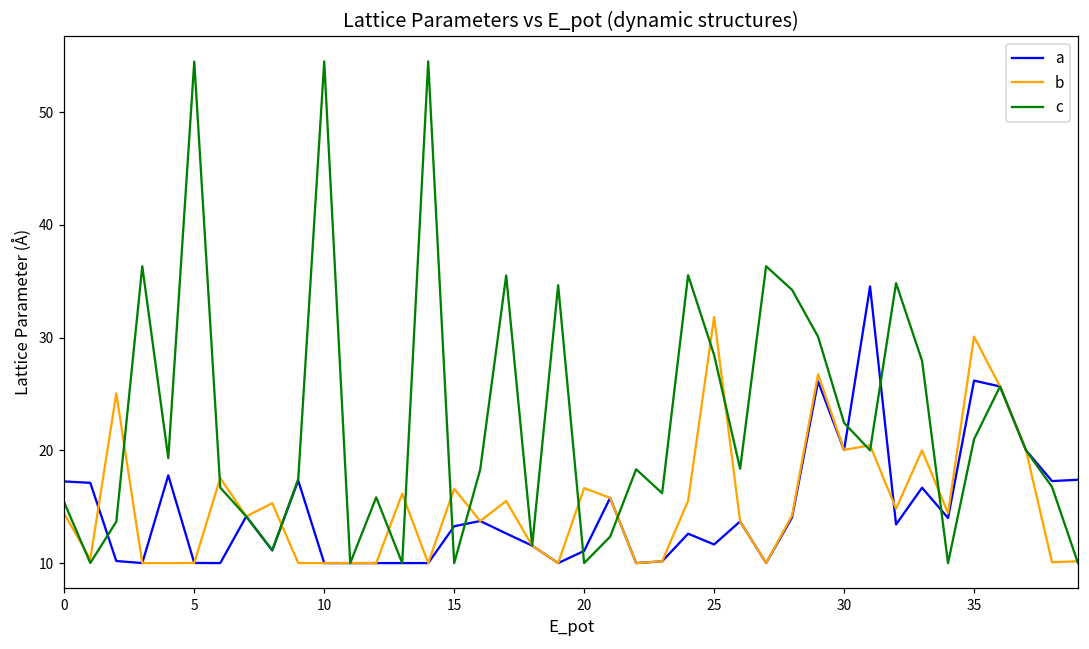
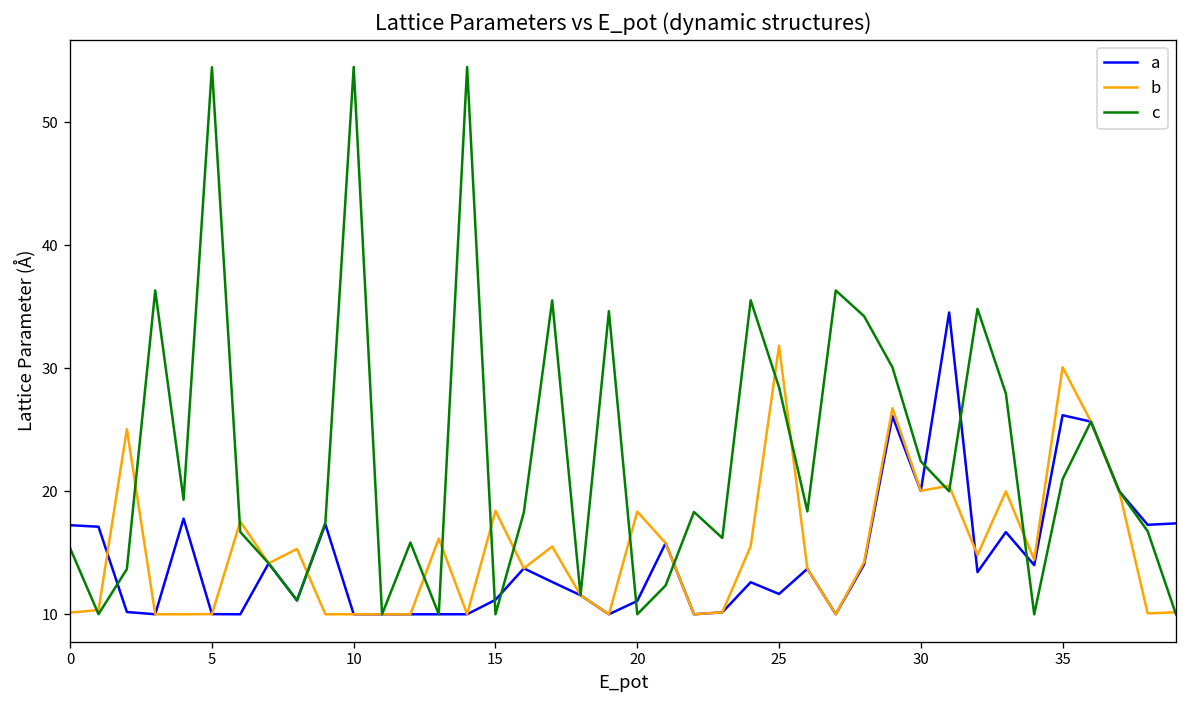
  {
    "a": {
      "0": 17.2,
-     "15": 13.3,
+     "15": 11.2,
      "20": 11.1,
      "25": 11.7,
      "35": 26.2
    },
    "b": {
-     "0": 14.4,
-     "15": 16.6,
-     "20": 16.7,
+     "0": 10.1,
+     "15": 18.4,
+     "20": 18.3,
      "25": 31.8,
      "35": 30.1
    },
    "c": {
      "0": 15.4,
      "5": 54.5,
      "10": 54.5,
      "15": 10.0,
      "20": 10.0,
      "25": 28.5,
      "30": 22.4,
      "35": 21.0
    }
  }
